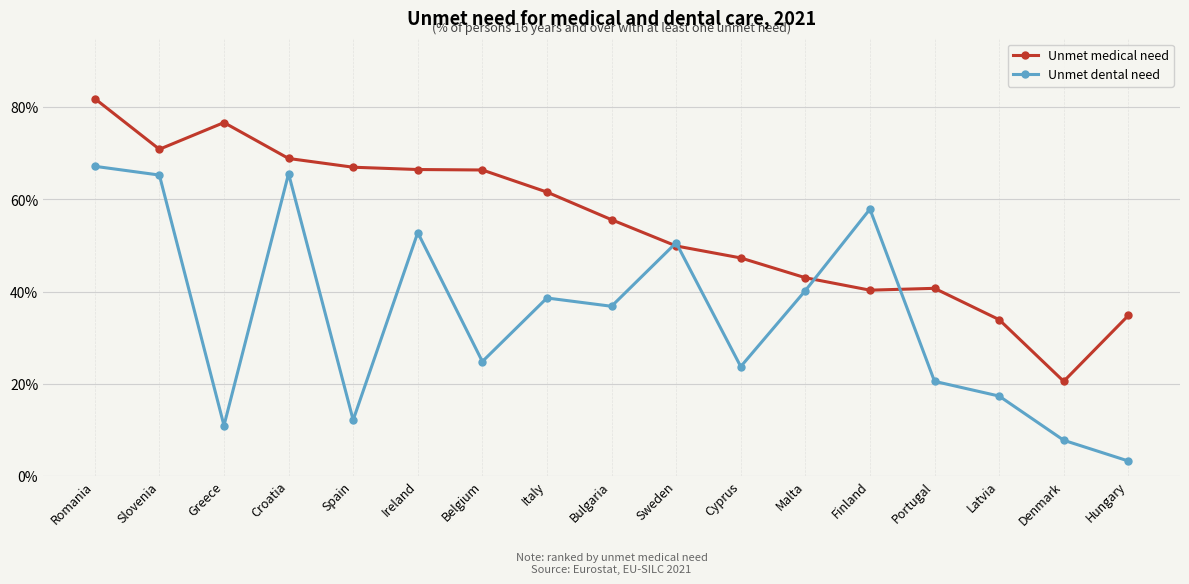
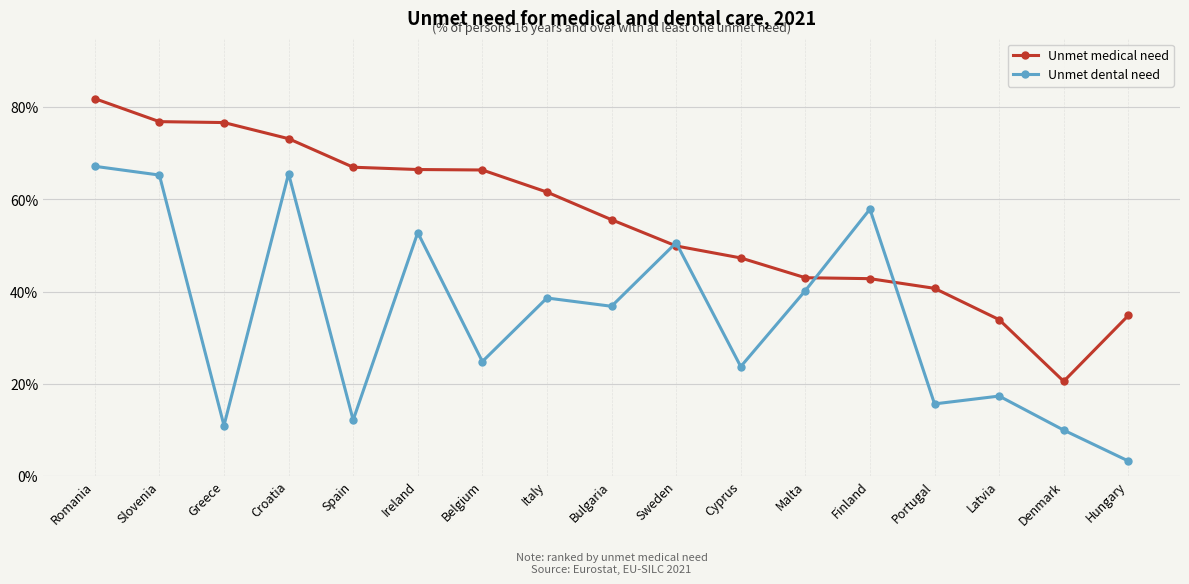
  {
    "Unmet medical need": {
      "Romania": "82%",
-     "Slovenia": "71%",
+     "Slovenia": "77%",
      "Greece": "77%",
-     "Croatia": "69%",
+     "Croatia": "73%",
      "Spain": "67%",
      "Ireland": "67%",
      "Belgium": "66%",
      "Italy": "62%",
      "Bulgaria": "56%",
      "Sweden": "50%",
      "Cyprus": "47%",
      "Malta": "43%",
-     "Finland": "40%",
+     "Finland": "43%",
      "Portugal": "41%",
      "Latvia": "34%",
      "Denmark": "21%",
      "Hungary": "35%"
    },
    "Unmet dental need": {
      "Romania": "67%",
      "Slovenia": "65%",
      "Greece": "11%",
      "Croatia": "66%",
      "Spain": "12%",
      "Ireland": "53%",
      "Belgium": "25%",
      "Italy": "39%",
      "Bulgaria": "37%",
      "Sweden": "51%",
      "Cyprus": "24%",
      "Malta": "40%",
      "Finland": "58%",
-     "Portugal": "21%",
+     "Portugal": "16%",
      "Latvia": "17%",
-     "Denmark": "8%",
+     "Denmark": "10%",
      "Hungary": "3%"
    }
  }
